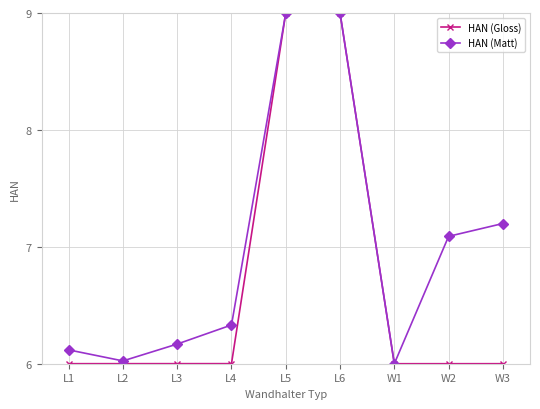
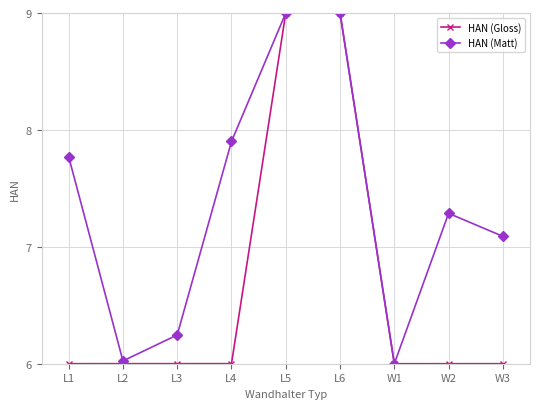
  {
    "HAN (Gloss)": {
      "L1": 6.00,
      "L2": 6.00,
      "L3": 6.00,
      "L4": 6.00,
      "W2": 6.00,
      "W3": 6.00
    },
    "HAN (Matt)": {
-     "L1": 6.12,
+     "L1": 7.77,
      "L2": 6.02,
-     "L3": 6.17,
-     "L4": 6.33,
-     "W2": 7.09,
-     "W3": 7.20
+     "L3": 6.25,
+     "L4": 7.90,
+     "W2": 7.29,
+     "W3": 7.09
    }
  }
